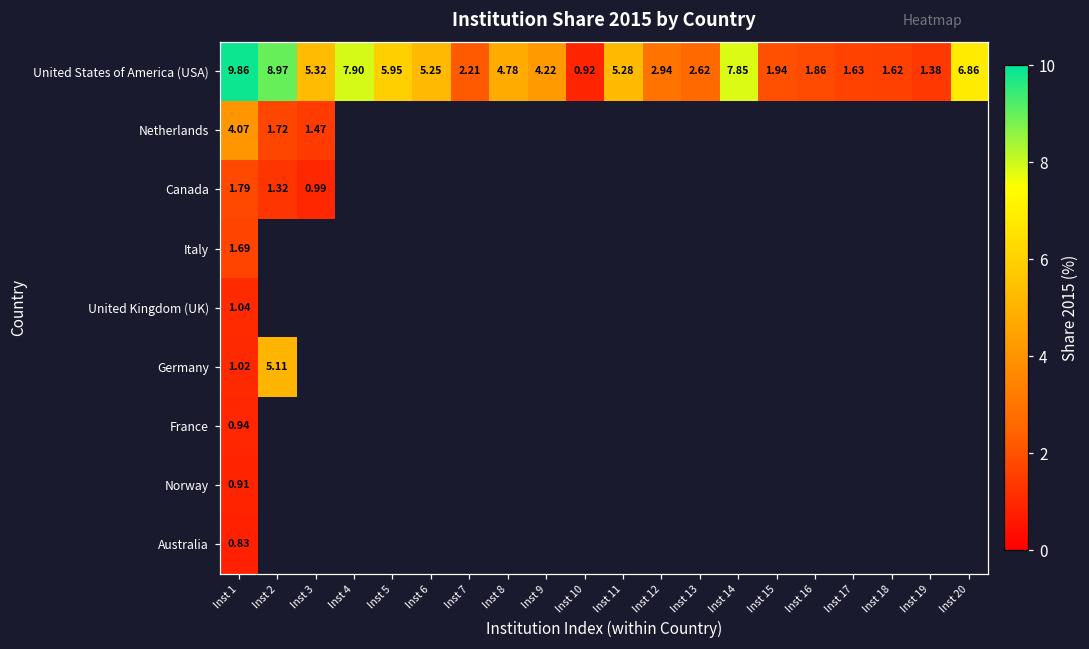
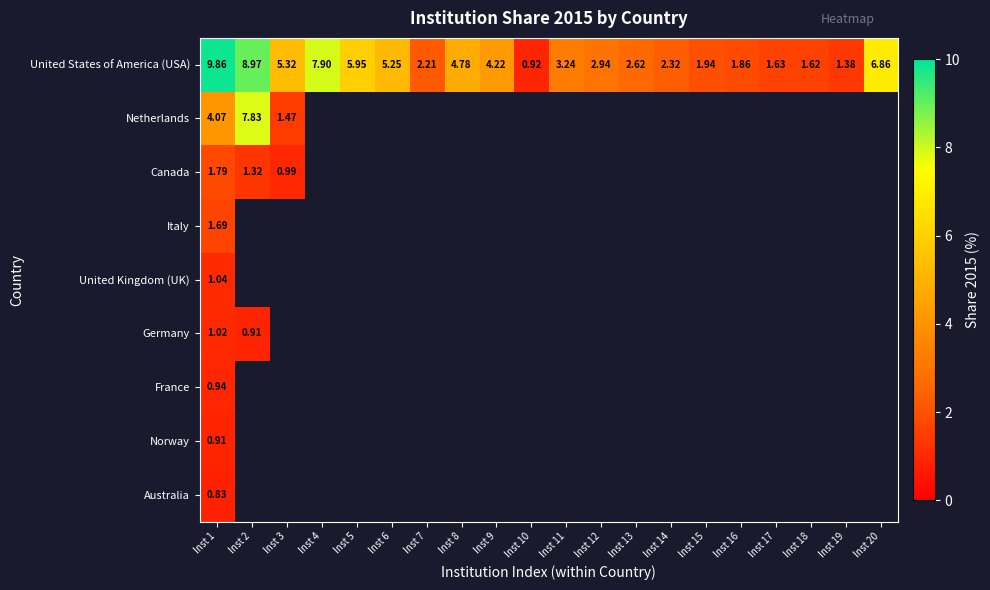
  {
    "United States of America (USA)": {
      "Inst 1": 9.86,
      "Inst 2": 8.97,
      "Inst 3": 5.32,
      "Inst 4": 7.90,
      "Inst 5": 5.95,
      "Inst 6": 5.25,
      "Inst 7": 2.21,
      "Inst 8": 4.78,
      "Inst 9": 4.22,
      "Inst 10": 0.92,
-     "Inst 11": 5.28,
+     "Inst 11": 3.24,
      "Inst 12": 2.94,
      "Inst 13": 2.62,
-     "Inst 14": 7.85,
+     "Inst 14": 2.32,
      "Inst 15": 1.94,
      "Inst 16": 1.86,
      "Inst 17": 1.63,
      "Inst 18": 1.62,
      "Inst 19": 1.38,
      "Inst 20": 6.86
    },
    "Netherlands": {
      "Inst 1": 4.07,
-     "Inst 2": 1.72,
+     "Inst 2": 7.83,
      "Inst 3": 1.47
    },
    "Canada": {
      "Inst 1": 1.79,
      "Inst 2": 1.32,
      "Inst 3": 0.99
    },
    "Italy": {
      "Inst 1": 1.69
    },
    "United Kingdom (UK)": {
      "Inst 1": 1.04
    },
    "Germany": {
      "Inst 1": 1.02,
-     "Inst 2": 5.11
+     "Inst 2": 0.91
    },
    "France": {
      "Inst 1": 0.94
    },
    "Norway": {
      "Inst 1": 0.91
    },
    "Australia": {
      "Inst 1": 0.83
    }
  }
